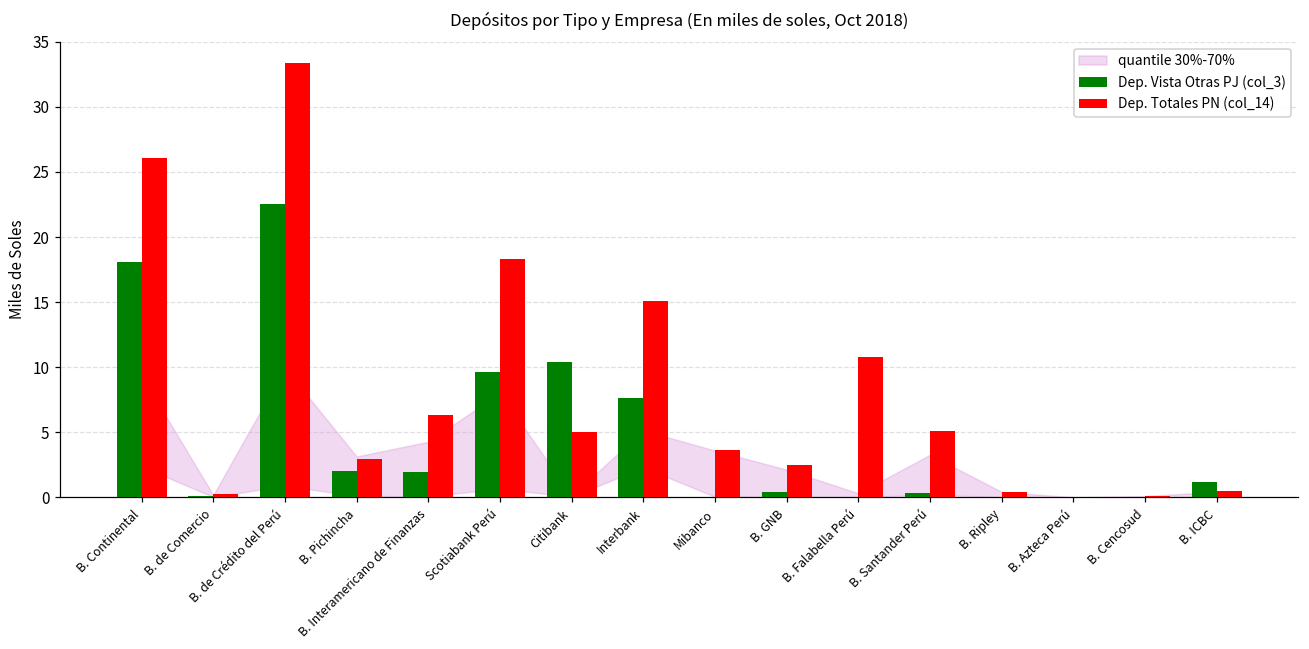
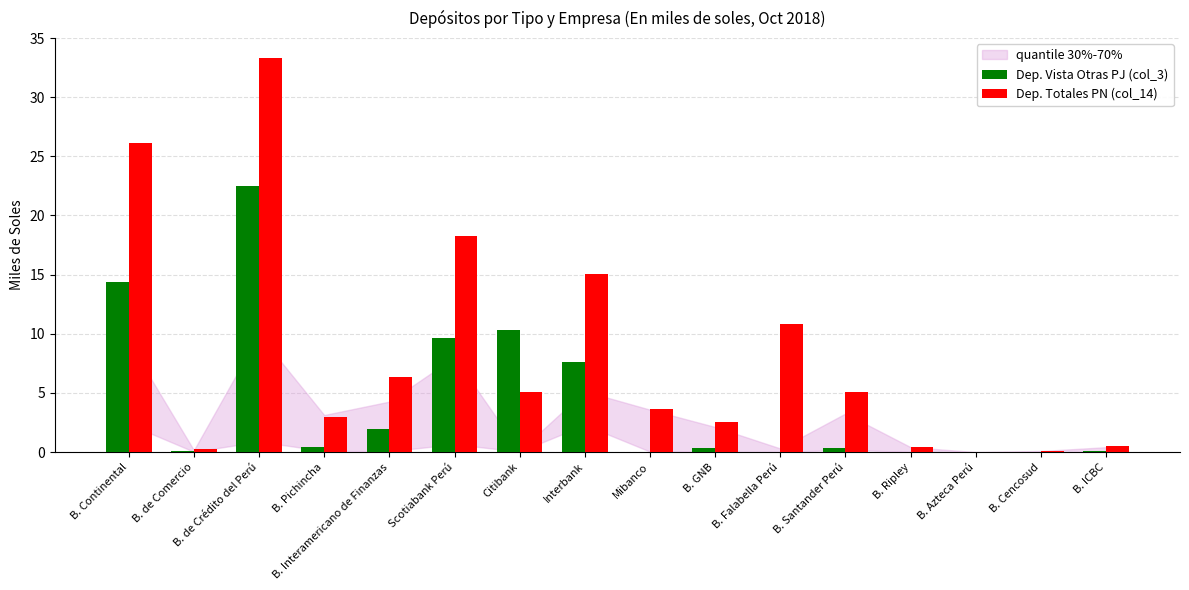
  {
    "Dep. Vista Otras PJ (col_3)": {
-     "B. Continental": 18.1,
+     "B. Continental": 14.4,
      "B. de Crédito del Perú": 22.5,
-     "B. Pichincha": 2.0,
+     "B. Pichincha": 0.5,
      "B. Interamericano de Finanzas": 2.0,
      "Scotiabank Perú": 9.6,
      "Citibank": 10.4,
      "Interbank": 7.7,
      "B. GNB": 0.4,
      "B. Falabella Perú": 0.0,
      "B. Santander Perú": 0.3,
      "B. Ripley": 0.0,
      "B. Cencosud": 0.0,
-     "B. ICBC": 1.2
+     "B. ICBC": 0.1
    },
    "quantile 30%-70%": {
      "B. Azteca Perú": 0.0,
      "B. ICBC": 0.4
    },
    "Dep. Totales PN (col_14)": {
      "B. Continental": 26.1,
      "B. de Comercio": 0.3,
      "B. de Crédito del Perú": 33.3,
      "B. Pichincha": 2.9,
      "B. Interamericano de Finanzas": 6.3,
      "Scotiabank Perú": 18.3,
      "Citibank": 5.1,
      "Interbank": 15.1,
      "Mibanco": 3.6,
      "B. GNB": 2.5,
      "B. Falabella Perú": 10.8,
      "B. Santander Perú": 5.1,
      "B. Ripley": 0.4,
      "B. ICBC": 0.5
    }
  }
